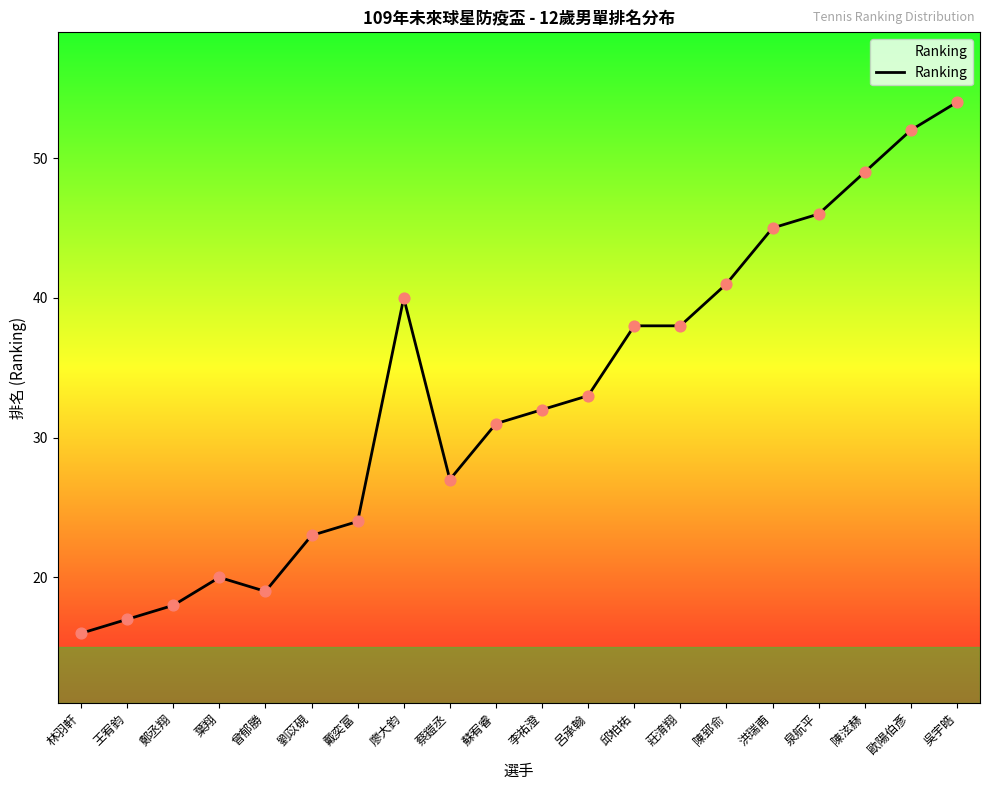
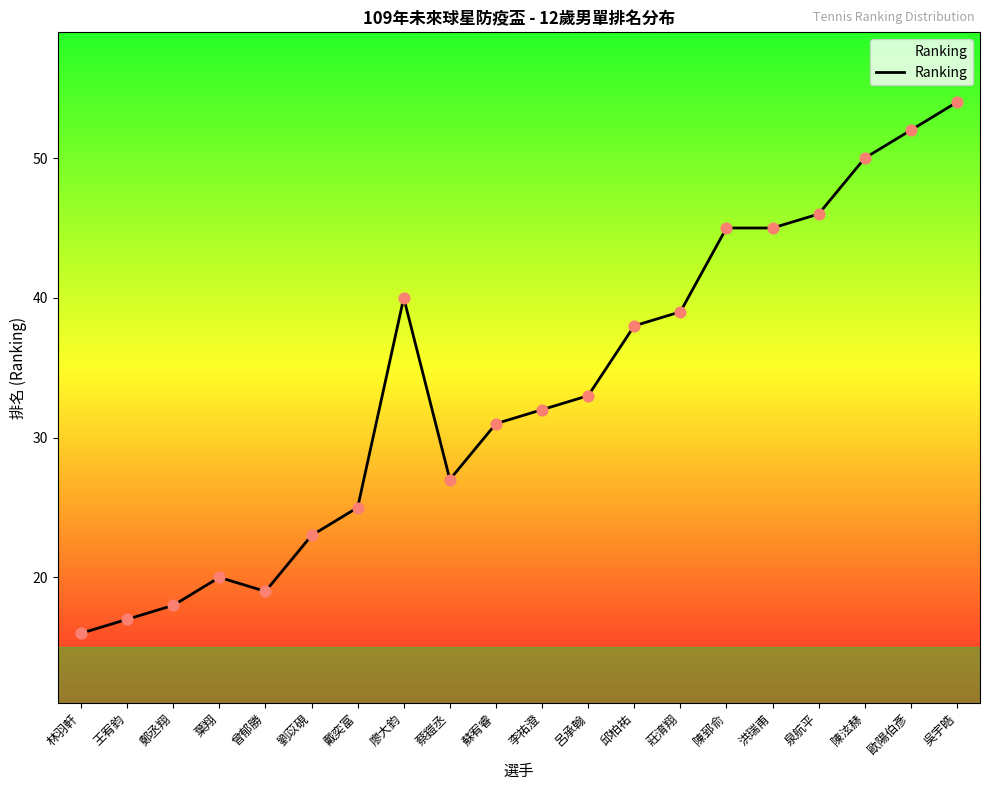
  {
    "林羽軒": 16,
    "王宥鈞": 17,
    "鄭丞翔": 18,
    "葉翔": 20,
    "曾郁勝": 19,
    "劉苡硯": 23,
-   "戴奕富": 24,
+   "戴奕富": 25,
    "廖大鈞": 40,
    "蔡鎧丞": 27,
    "蘇宥睿": 31,
    "李祐澄": 32,
    "呂承翰": 33,
    "邱柏祐": 38,
-   "莊淯翔": 38,
-   "陳郅俞": 41,
+   "莊淯翔": 39,
+   "陳郅俞": 45,
    "洪瑞甫": 45,
    "泉航平": 46,
-   "陳泫赫": 49,
+   "陳泫赫": 50,
    "歐陽伯彥": 52,
    "吳宇皓": 54
  }
